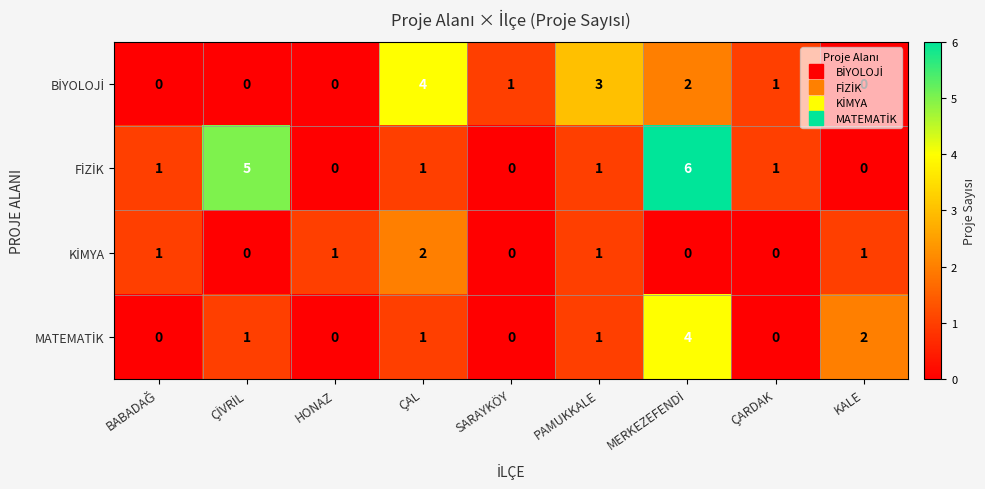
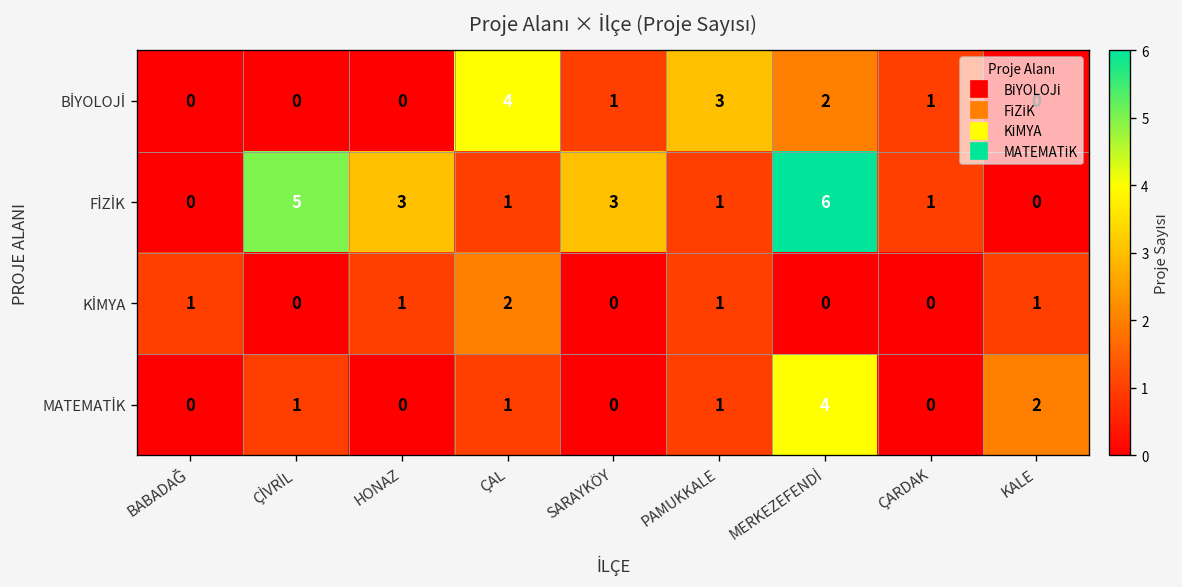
  {
    "BİYOLOJİ": {
      "BABADAĞ": 0,
      "ÇİVRİL": 0,
      "HONAZ": 0,
      "ÇAL": 4,
      "SARAYKÖY": 1,
      "PAMUKKALE": 3,
      "MERKEZEFENDİ": 2,
      "ÇARDAK": 1
    },
    "FİZİK": {
-     "BABADAĞ": 1,
+     "BABADAĞ": 0,
      "ÇİVRİL": 5,
-     "HONAZ": 0,
+     "HONAZ": 3,
      "ÇAL": 1,
-     "SARAYKÖY": 0,
+     "SARAYKÖY": 3,
      "PAMUKKALE": 1,
      "MERKEZEFENDİ": 6,
      "ÇARDAK": 1,
      "KALE": 0
    },
    "KİMYA": {
      "BABADAĞ": 1,
      "ÇİVRİL": 0,
      "HONAZ": 1,
      "ÇAL": 2,
      "SARAYKÖY": 0,
      "PAMUKKALE": 1,
      "MERKEZEFENDİ": 0,
      "ÇARDAK": 0,
      "KALE": 1
    },
    "MATEMATİK": {
      "BABADAĞ": 0,
      "ÇİVRİL": 1,
      "HONAZ": 0,
      "ÇAL": 1,
      "SARAYKÖY": 0,
      "PAMUKKALE": 1,
      "MERKEZEFENDİ": 4,
      "ÇARDAK": 0,
      "KALE": 2
    }
  }
